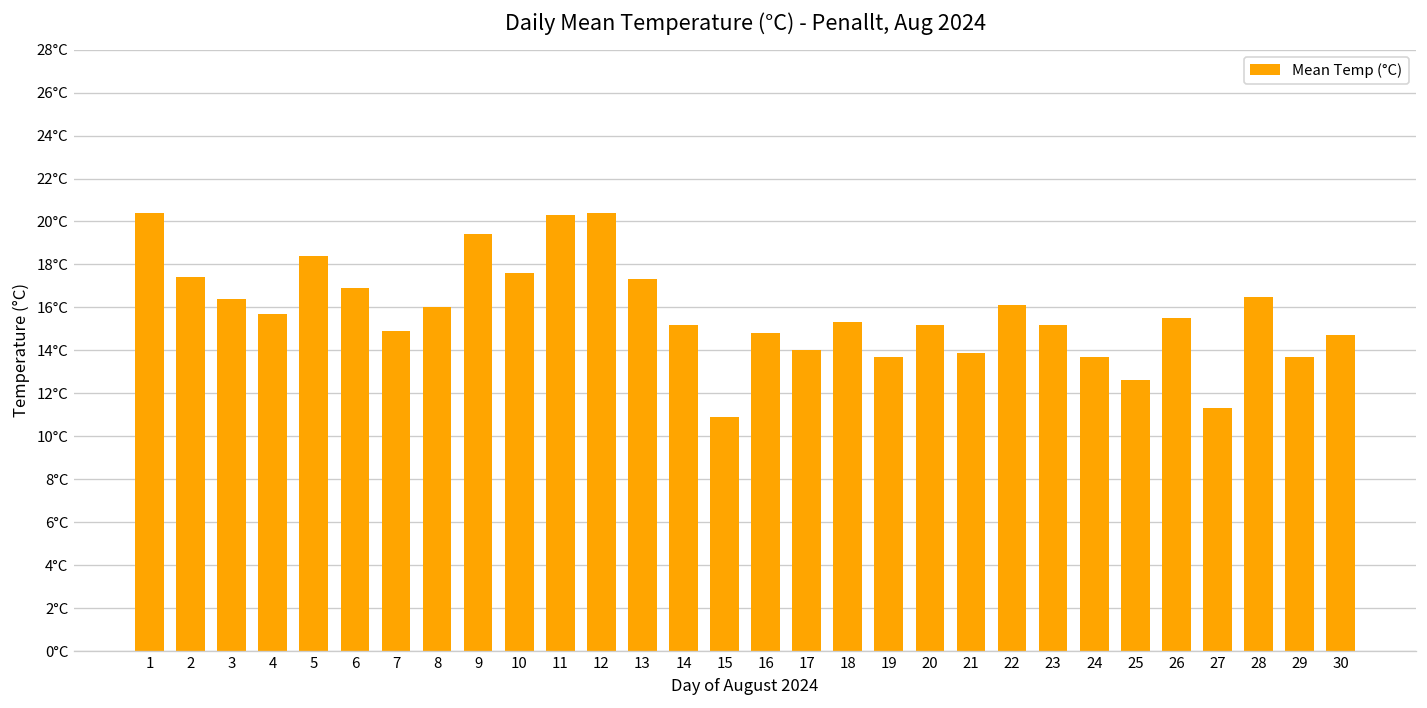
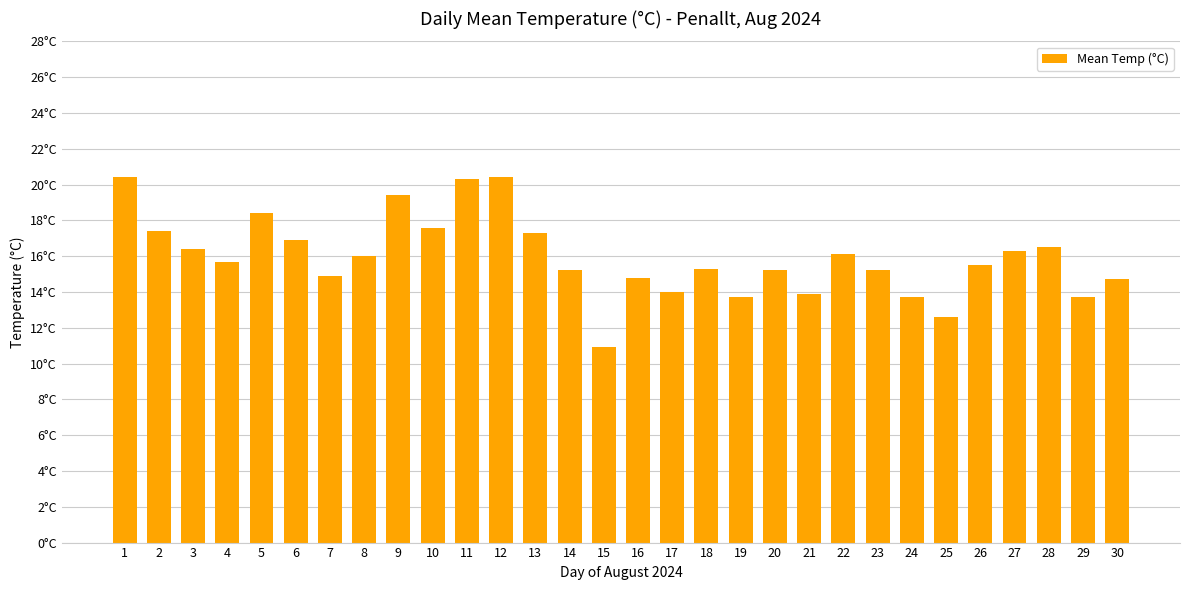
  {
    "1": "20.4°C",
    "2": "17.4°C",
    "3": "16.4°C",
    "4": "15.7°C",
    "5": "18.4°C",
    "6": "16.9°C",
    "7": "14.9°C",
    "8": "16.0°C",
    "9": "19.4°C",
    "10": "17.6°C",
    "11": "20.3°C",
    "12": "20.4°C",
    "13": "17.3°C",
    "14": "15.2°C",
    "15": "10.9°C",
    "16": "14.8°C",
    "17": "14.0°C",
    "18": "15.3°C",
    "19": "13.7°C",
    "20": "15.2°C",
    "21": "13.9°C",
    "22": "16.1°C",
    "23": "15.2°C",
    "24": "13.7°C",
    "25": "12.6°C",
    "26": "15.5°C",
-   "27": "11.3°C",
+   "27": "16.3°C",
    "28": "16.5°C",
    "29": "13.7°C",
    "30": "14.7°C"
  }
